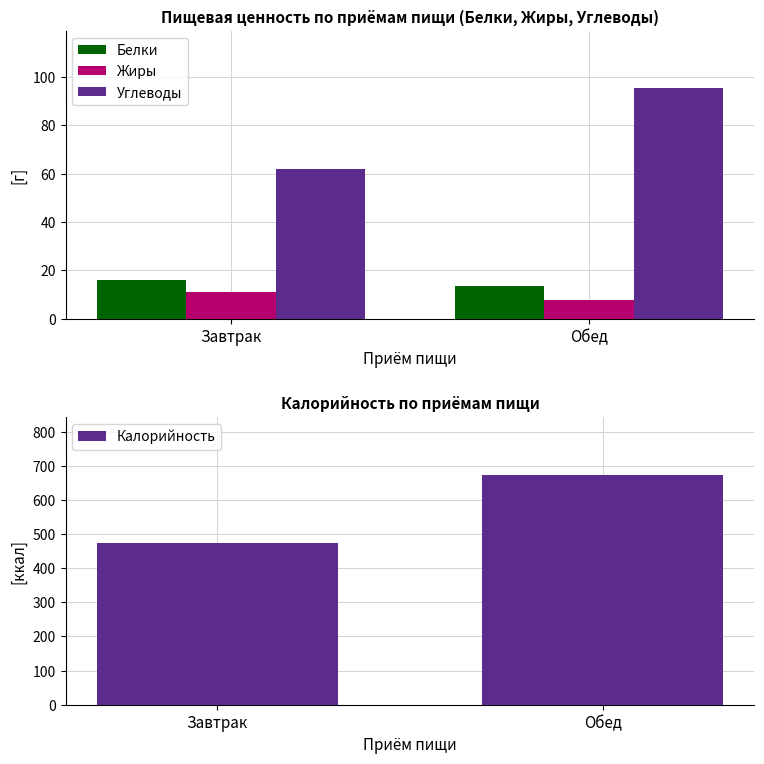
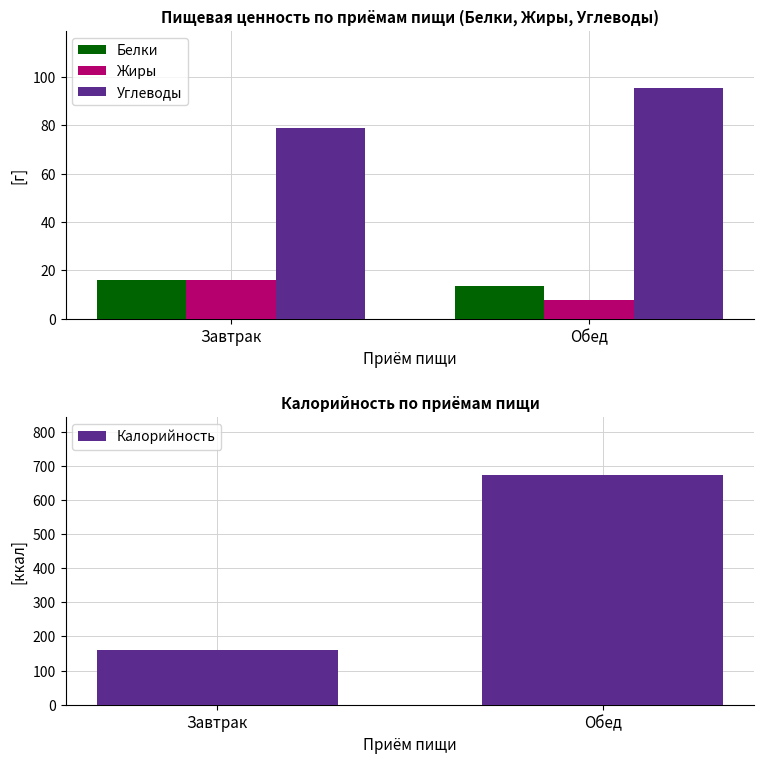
  {
    "Пищевая ценность по приёмам пищи (Белки, Жиры, Углеводы)": {
      "Белки": {
        "Завтрак": 16,
        "Обед": 14
      },
      "Жиры": {
-       "Завтрак": 11,
+       "Завтрак": 16,
        "Обед": 8
      },
      "Углеводы": {
-       "Завтрак": 62,
+       "Завтрак": 79,
        "Обед": 95
      }
    },
    "Калорийность по приёмам пищи": {
-     "Завтрак": 480,
+     "Завтрак": 160,
      "Обед": 670
    }
  }
